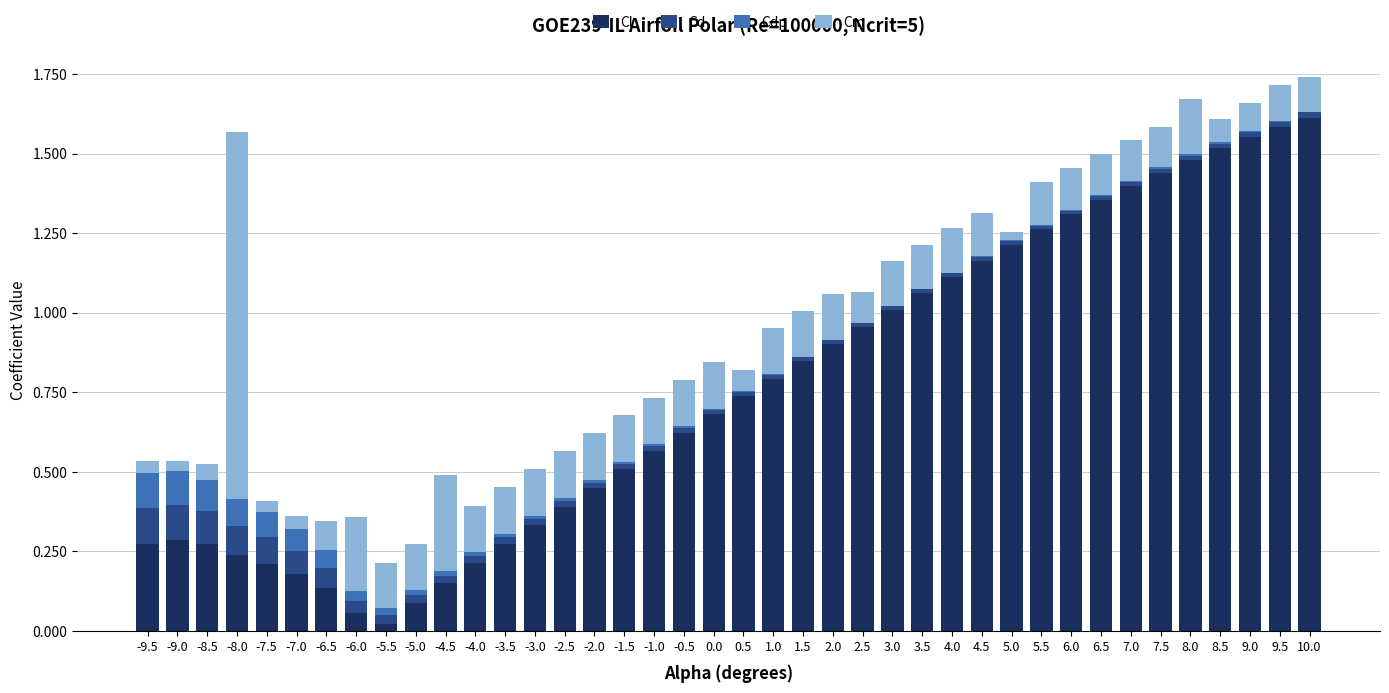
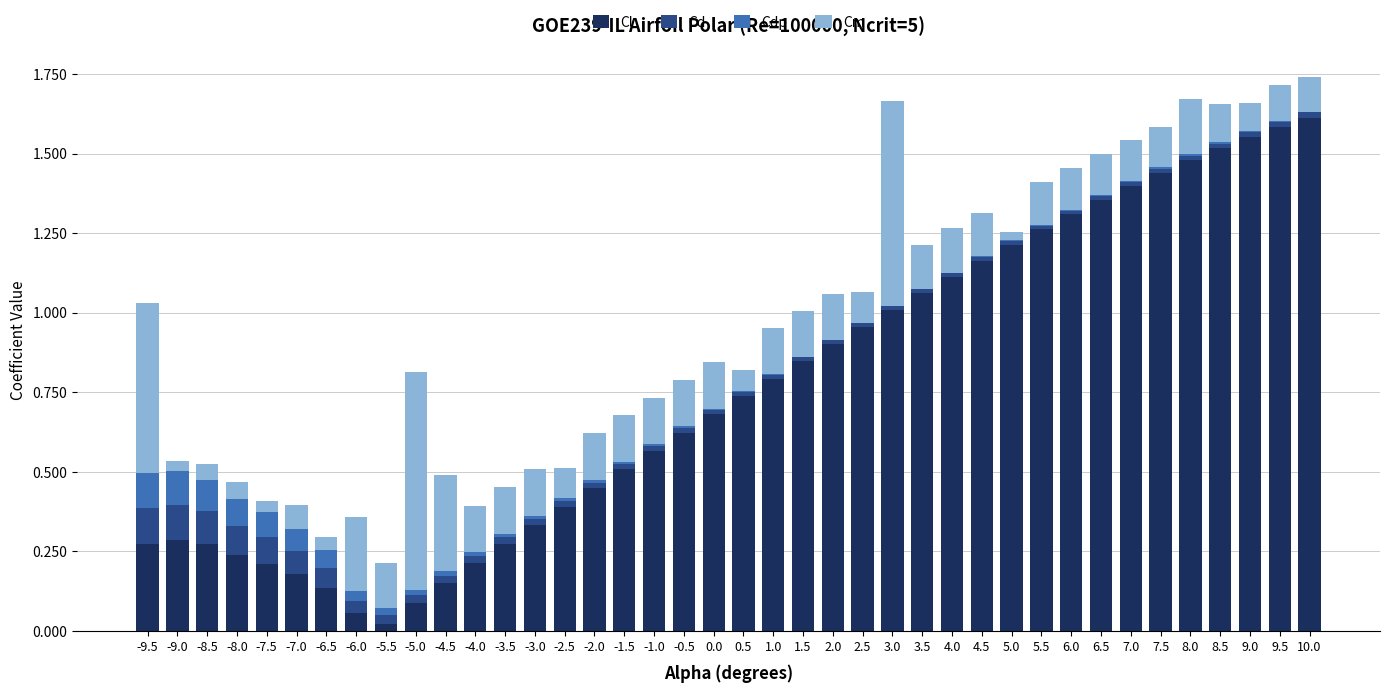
  {
    "Cdp": {
      "-9.5": 0.11,
      "-9.0": 0.11,
      "-8.5": 0.10,
      "-8.0": 0.09,
      "-7.5": 0.08,
      "-7.0": 0.07,
      "-6.5": 0.06,
      "-6.0": 0.03,
      "-5.5": 0.02,
      "-5.0": 0.02,
      "-4.5": 0.01,
      "-4.0": 0.01,
      "-3.5": 0.01,
      "-3.0": 0.01,
      "-2.5": 0.01
    },
    "Cm": {
-     "-9.5": 0.04,
+     "-9.5": 0.54,
      "-9.0": 0.03,
      "-8.5": 0.05,
-     "-8.0": 1.15,
+     "-8.0": 0.05,
      "-7.5": 0.03,
-     "-7.0": 0.04,
-     "-6.5": 0.09,
+     "-7.0": 0.07,
+     "-6.5": 0.04,
      "-6.0": 0.23,
      "-5.5": 0.14,
-     "-5.0": 0.14,
+     "-5.0": 0.68,
      "-4.5": 0.30,
      "-4.0": 0.15,
      "-3.5": 0.15,
      "-3.0": 0.15,
-     "-2.5": 0.15,
+     "-2.5": 0.10,
      "-2.0": 0.15,
      "-1.5": 0.15,
      "-1.0": 0.15,
      "-0.5": 0.15,
      "0.0": 0.15,
      "0.5": 0.07,
      "1.0": 0.15,
      "1.5": 0.14,
      "2.0": 0.14,
      "2.5": 0.10,
-     "3.0": 0.14,
+     "3.0": 0.65,
      "3.5": 0.14,
      "4.0": 0.14,
      "4.5": 0.14,
      "5.0": 0.03,
      "5.5": 0.13,
      "6.0": 0.13,
      "6.5": 0.13,
      "7.0": 0.13,
      "7.5": 0.13,
      "8.0": 0.17,
-     "8.5": 0.07,
+     "8.5": 0.12,
      "9.0": 0.09,
      "9.5": 0.11,
      "10.0": 0.11
    }
  }
